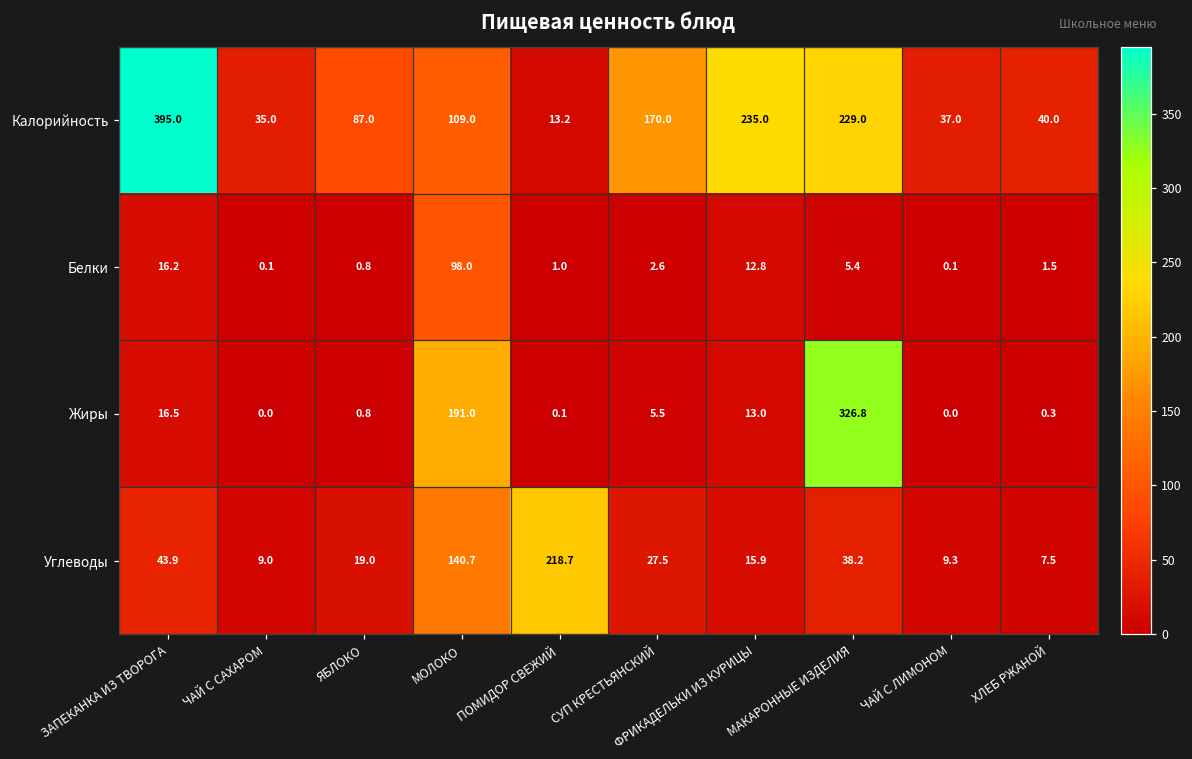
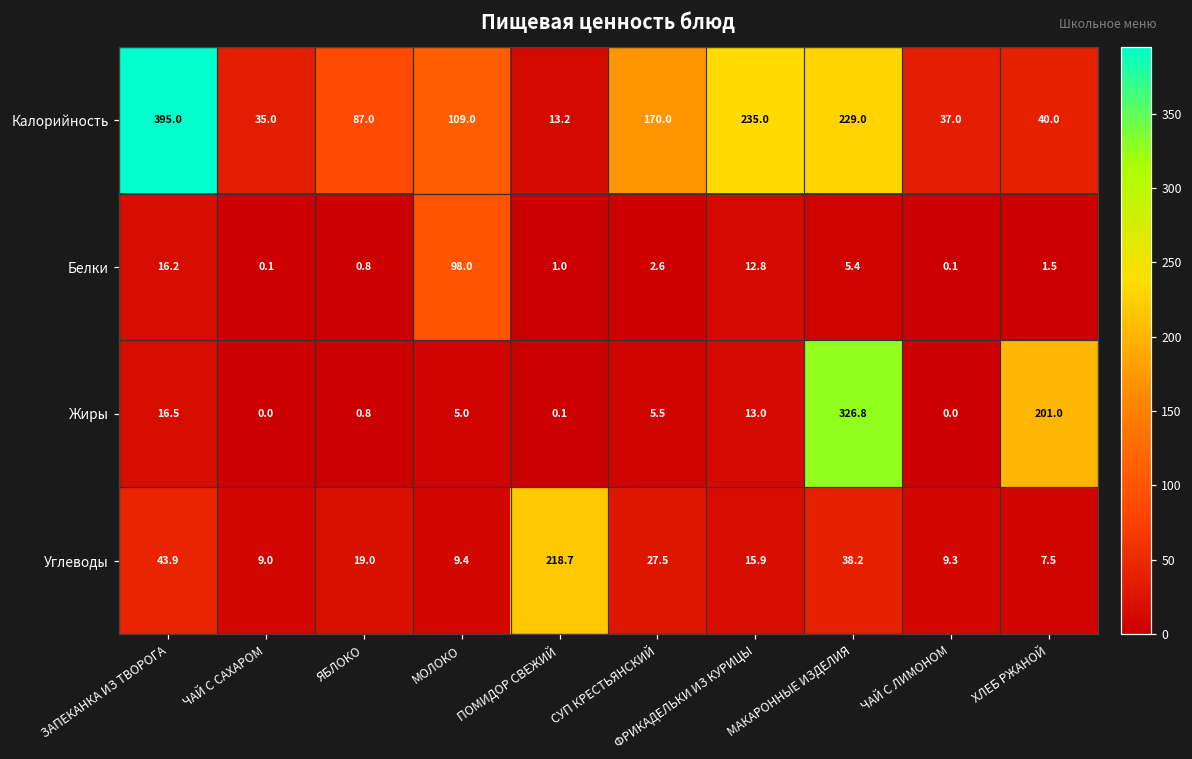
  {
    "Калорийность": {
      "ЗАПЕКАНКА ИЗ ТВОРОГА": 395.0,
      "ЧАЙ С САХАРОМ": 35.0,
      "ЯБЛОКО": 87.0,
      "МОЛОКО": 109.0,
      "ПОМИДОР СВЕЖИЙ": 13.2,
      "СУП КРЕСТЬЯНСКИЙ": 170.0,
      "ФРИКАДЕЛЬКИ ИЗ КУРИЦЫ": 235.0,
      "МАКАРОННЫЕ ИЗДЕЛИЯ": 229.0,
      "ЧАЙ С ЛИМОНОМ": 37.0,
      "ХЛЕБ РЖАНОЙ": 40.0
    },
    "Белки": {
      "ЗАПЕКАНКА ИЗ ТВОРОГА": 16.2,
      "ЧАЙ С САХАРОМ": 0.1,
      "ЯБЛОКО": 0.8,
      "МОЛОКО": 98.0,
      "ПОМИДОР СВЕЖИЙ": 1.0,
      "СУП КРЕСТЬЯНСКИЙ": 2.6,
      "ФРИКАДЕЛЬКИ ИЗ КУРИЦЫ": 12.8,
      "МАКАРОННЫЕ ИЗДЕЛИЯ": 5.4,
      "ЧАЙ С ЛИМОНОМ": 0.1,
      "ХЛЕБ РЖАНОЙ": 1.5
    },
    "Жиры": {
      "ЗАПЕКАНКА ИЗ ТВОРОГА": 16.5,
      "ЧАЙ С САХАРОМ": 0.0,
      "ЯБЛОКО": 0.8,
-     "МОЛОКО": 191.0,
+     "МОЛОКО": 5.0,
      "ПОМИДОР СВЕЖИЙ": 0.1,
      "СУП КРЕСТЬЯНСКИЙ": 5.5,
      "ФРИКАДЕЛЬКИ ИЗ КУРИЦЫ": 13.0,
      "МАКАРОННЫЕ ИЗДЕЛИЯ": 326.8,
      "ЧАЙ С ЛИМОНОМ": 0.0,
-     "ХЛЕБ РЖАНОЙ": 0.3
+     "ХЛЕБ РЖАНОЙ": 201.0
    },
    "Углеводы": {
      "ЗАПЕКАНКА ИЗ ТВОРОГА": 43.9,
      "ЧАЙ С САХАРОМ": 9.0,
      "ЯБЛОКО": 19.0,
-     "МОЛОКО": 140.7,
+     "МОЛОКО": 9.4,
      "ПОМИДОР СВЕЖИЙ": 218.7,
      "СУП КРЕСТЬЯНСКИЙ": 27.5,
      "ФРИКАДЕЛЬКИ ИЗ КУРИЦЫ": 15.9,
      "МАКАРОННЫЕ ИЗДЕЛИЯ": 38.2,
      "ЧАЙ С ЛИМОНОМ": 9.3,
      "ХЛЕБ РЖАНОЙ": 7.5
    }
  }
